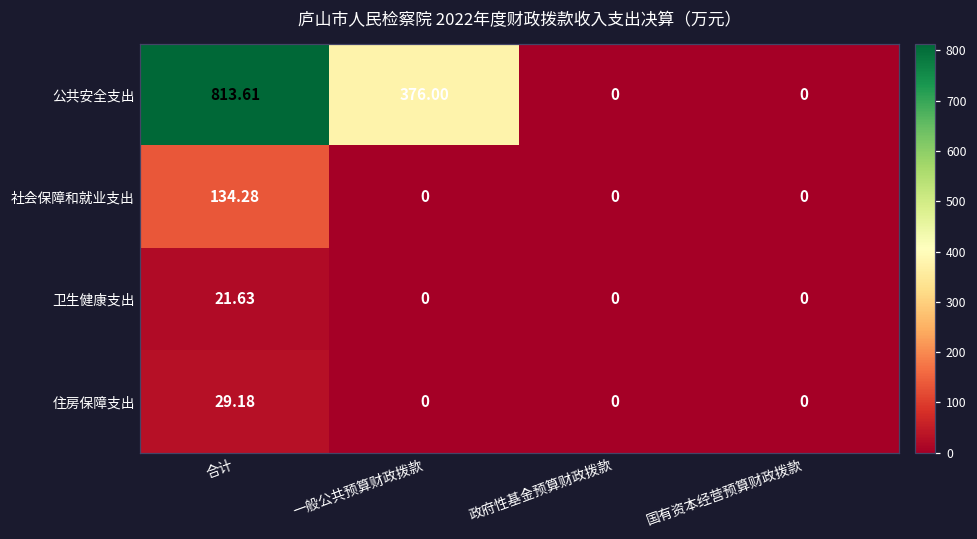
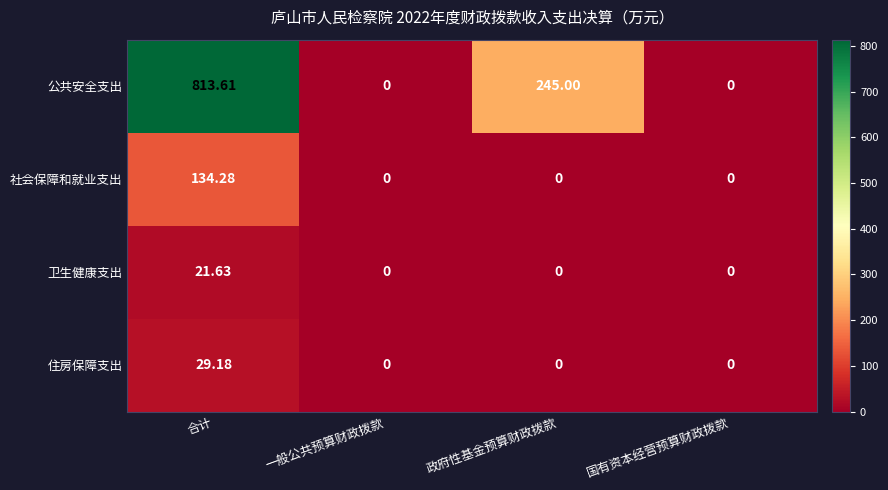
  {
    "公共安全支出": {
      "合计": 813.61,
-     "一般公共预算财政拨款": 376.00,
-     "政府性基金预算财政拨款": 0,
+     "一般公共预算财政拨款": 0,
+     "政府性基金预算财政拨款": 245.00,
      "国有资本经营预算财政拨款": 0
    },
    "社会保障和就业支出": {
      "合计": 134.28,
      "一般公共预算财政拨款": 0,
      "政府性基金预算财政拨款": 0,
      "国有资本经营预算财政拨款": 0
    },
    "卫生健康支出": {
      "合计": 21.63,
      "一般公共预算财政拨款": 0,
      "政府性基金预算财政拨款": 0,
      "国有资本经营预算财政拨款": 0
    },
    "住房保障支出": {
      "合计": 29.18,
      "一般公共预算财政拨款": 0,
      "政府性基金预算财政拨款": 0,
      "国有资本经营预算财政拨款": 0
    }
  }
